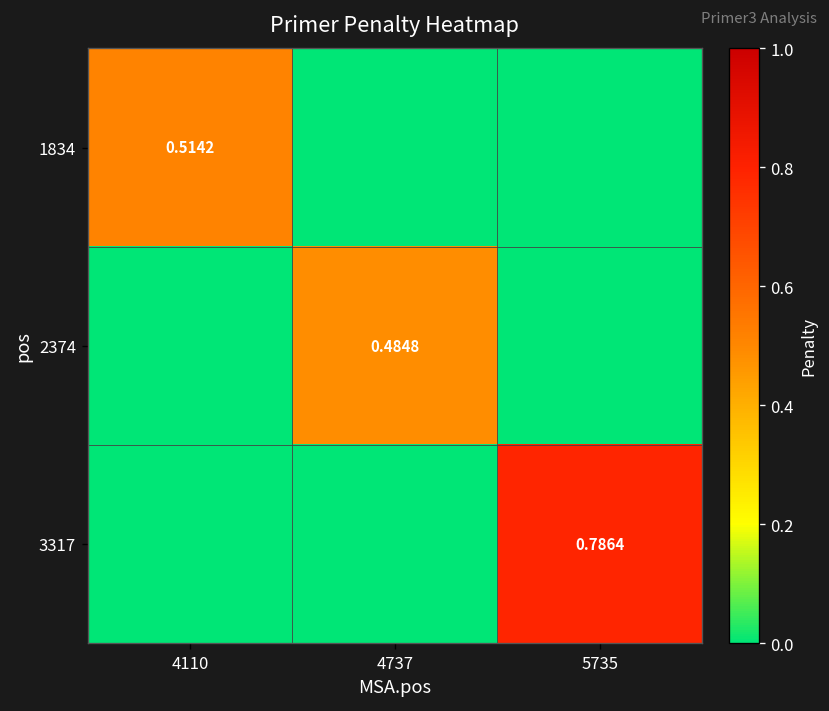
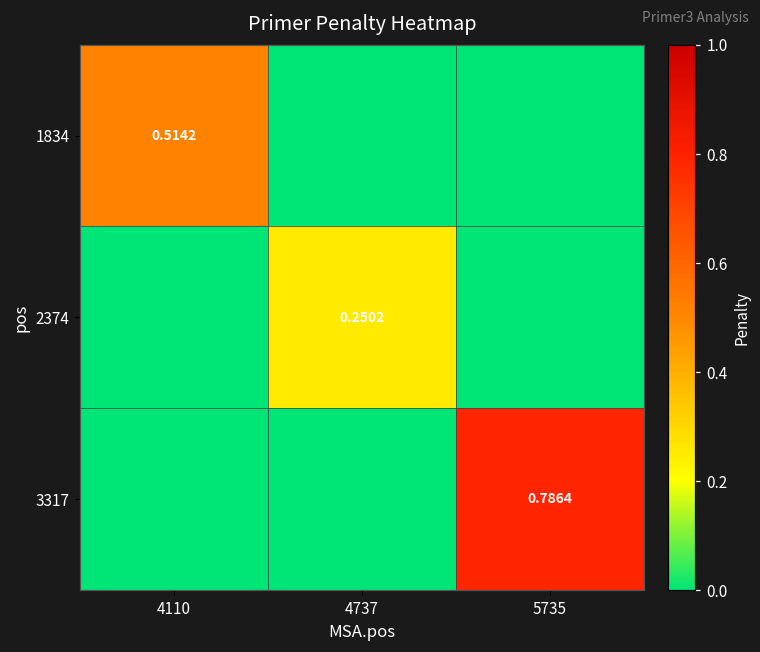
  {
    "1834": {
      "4110": 0.5142
    },
    "2374": {
-     "4737": 0.4848
+     "4737": 0.2502
    },
    "3317": {
      "5735": 0.7864
    }
  }
